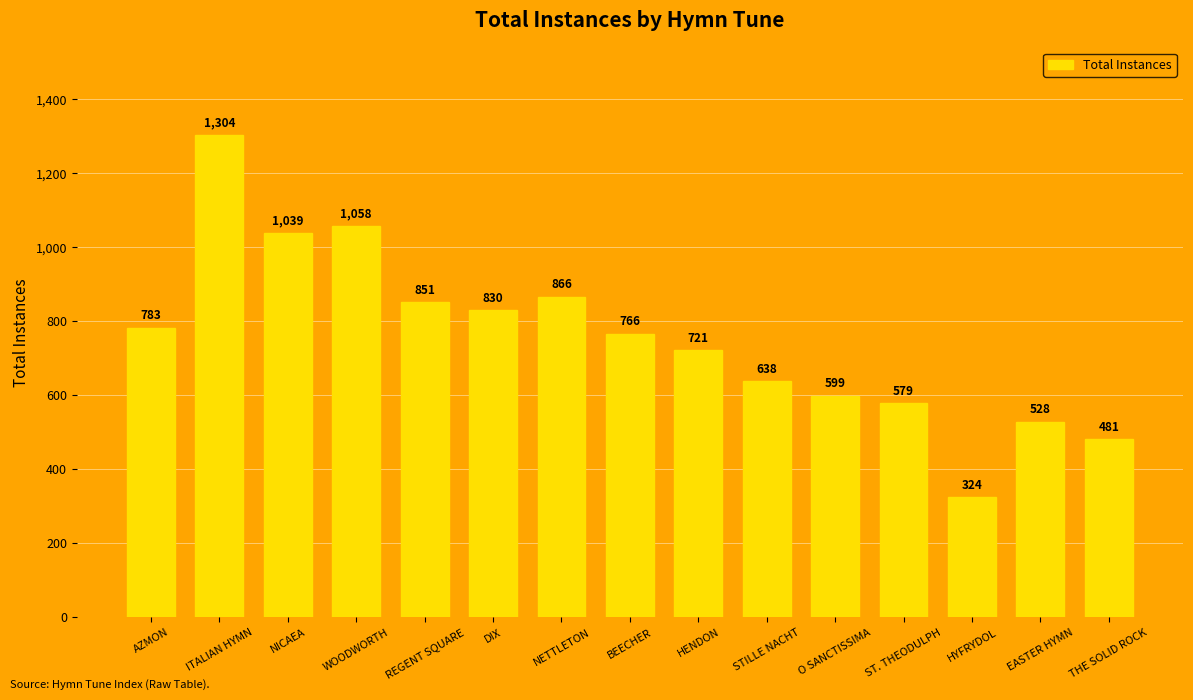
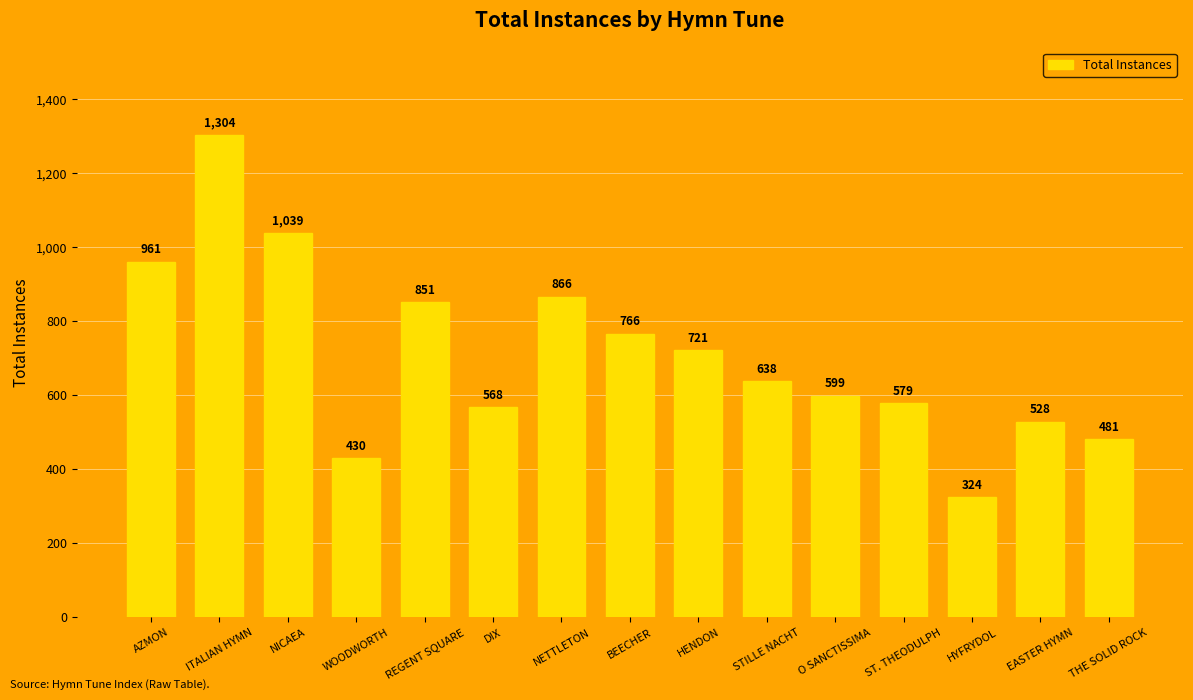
  {
-   "AZMON": "783",
+   "AZMON": "961",
    "ITALIAN HYMN": "1,304",
    "NICAEA": "1,039",
-   "WOODWORTH": "1,058",
+   "WOODWORTH": "430",
    "REGENT SQUARE": "851",
-   "DIX": "830",
+   "DIX": "568",
    "NETTLETON": "866",
    "BEECHER": "766",
    "HENDON": "721",
    "STILLE NACHT": "638",
    "O SANCTISSIMA": "599",
    "ST. THEODULPH": "579",
    "HYFRYDOL": "324",
    "EASTER HYMN": "528",
    "THE SOLID ROCK": "481"
  }
